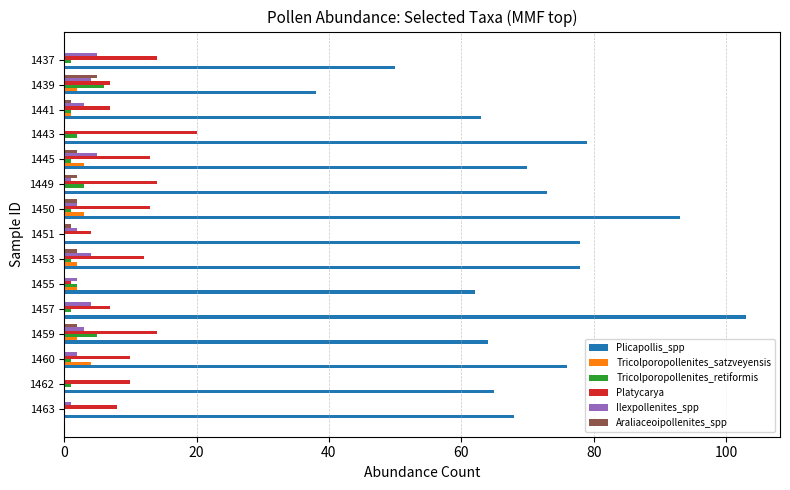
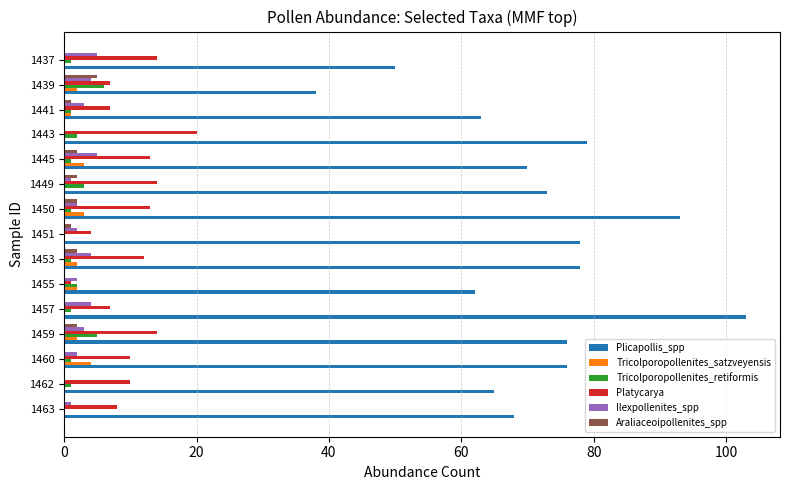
  {
    "Plicapollis_spp": {
      "1437": 50,
      "1439": 38,
      "1441": 63,
      "1443": 79,
      "1445": 70,
      "1449": 73,
      "1450": 93,
      "1451": 78,
      "1453": 78,
      "1455": 62,
      "1457": 103,
-     "1459": 64,
+     "1459": 76,
      "1460": 76,
      "1462": 65,
      "1463": 68
    },
    "Tricolporopollenites_satzveyensis": {
      "1437": 0,
      "1439": 2,
      "1441": 1,
      "1443": 0,
      "1445": 3,
      "1449": 0,
      "1450": 3,
      "1451": 0,
      "1453": 2,
      "1455": 2,
      "1457": 0,
      "1459": 2,
      "1460": 4,
      "1462": 0,
      "1463": 0
    },
    "Tricolporopollenites_retiformis": {
      "1437": 1,
      "1439": 6,
      "1441": 1,
      "1443": 2,
      "1445": 1,
      "1449": 3,
      "1450": 1,
      "1451": 0,
      "1453": 1,
      "1455": 2,
      "1457": 1,
      "1459": 5,
      "1460": 1,
      "1462": 1,
      "1463": 0
    },
    "Platycarya": {
      "1437": 14,
      "1439": 7,
      "1441": 7,
      "1443": 20,
      "1445": 13,
      "1449": 14,
      "1450": 13,
      "1451": 4,
      "1453": 12,
      "1455": 1,
      "1457": 7,
      "1459": 14,
      "1460": 10,
      "1462": 10,
      "1463": 8
    },
    "Ilexpollenites_spp": {
      "1437": 5,
      "1439": 4,
      "1441": 3,
      "1443": 0,
      "1445": 5,
      "1449": 1,
      "1450": 2,
      "1451": 2,
      "1453": 4,
      "1455": 2,
      "1457": 4,
      "1459": 3,
      "1460": 2,
      "1462": 0,
      "1463": 1
    },
    "Araliaceoipollenites_spp": {
      "1437": 0,
      "1439": 5,
      "1441": 1,
      "1443": 0,
      "1445": 2,
      "1449": 2,
      "1450": 2,
      "1451": 1,
      "1453": 2,
      "1455": 0,
      "1457": 0,
      "1459": 2,
      "1460": 0,
      "1462": 0,
      "1463": 0
    }
  }
